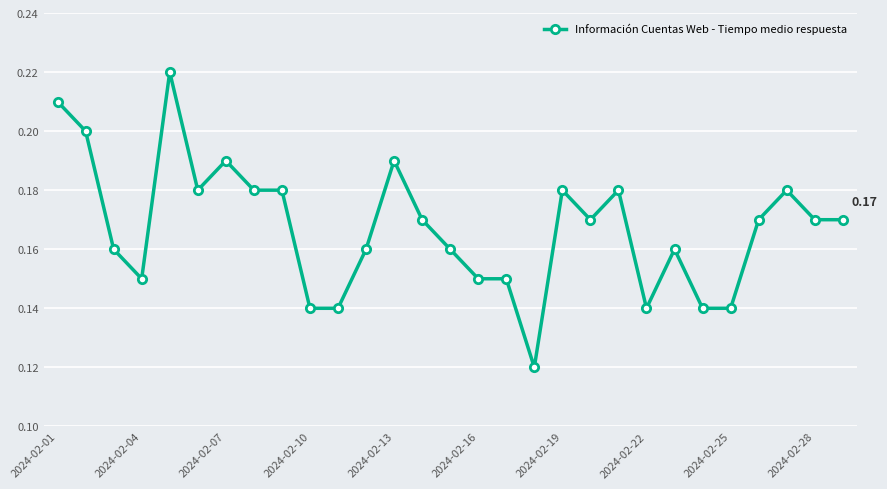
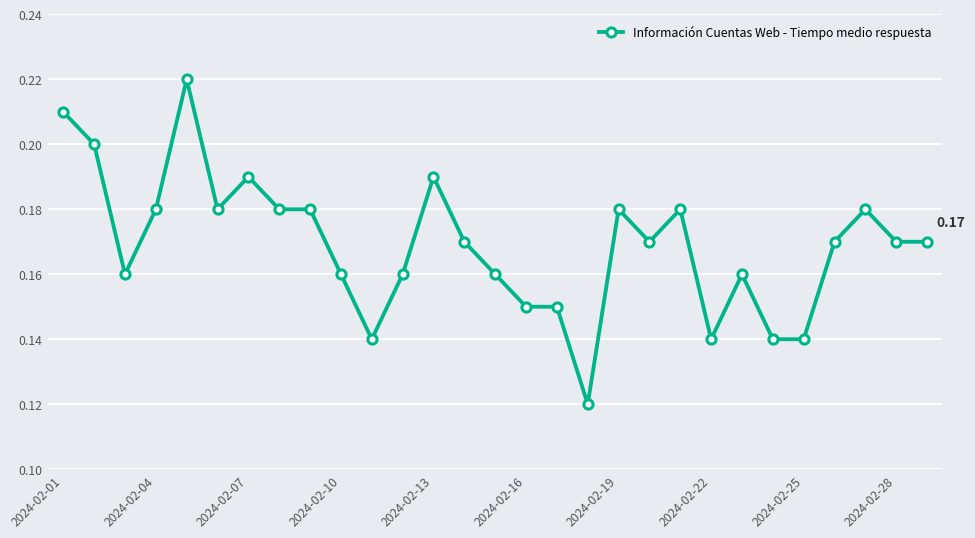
  {
    "2024-02-01": 0.21,
-   "2024-02-04": 0.15,
+   "2024-02-04": 0.18,
    "2024-02-07": 0.19,
-   "2024-02-10": 0.14,
+   "2024-02-10": 0.16,
    "2024-02-13": 0.19,
    "2024-02-16": 0.15,
    "2024-02-19": 0.18,
    "2024-02-22": 0.14,
    "2024-02-25": 0.14,
    "2024-02-28": 0.17
  }
